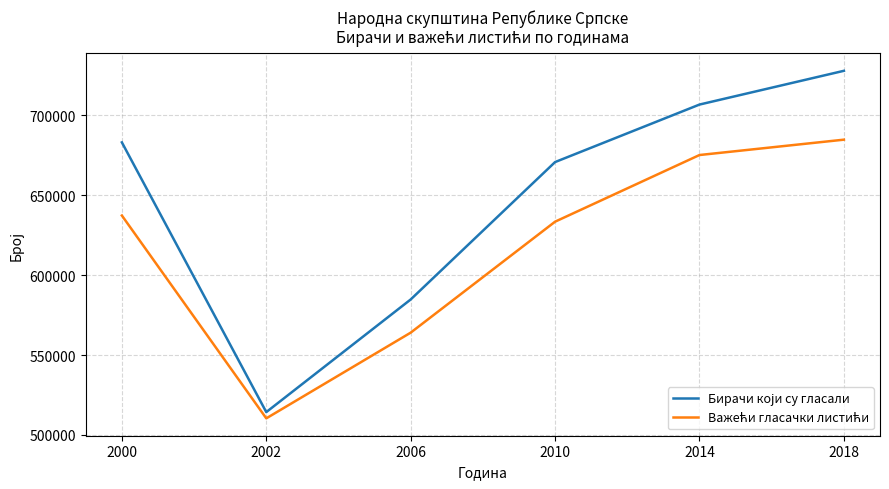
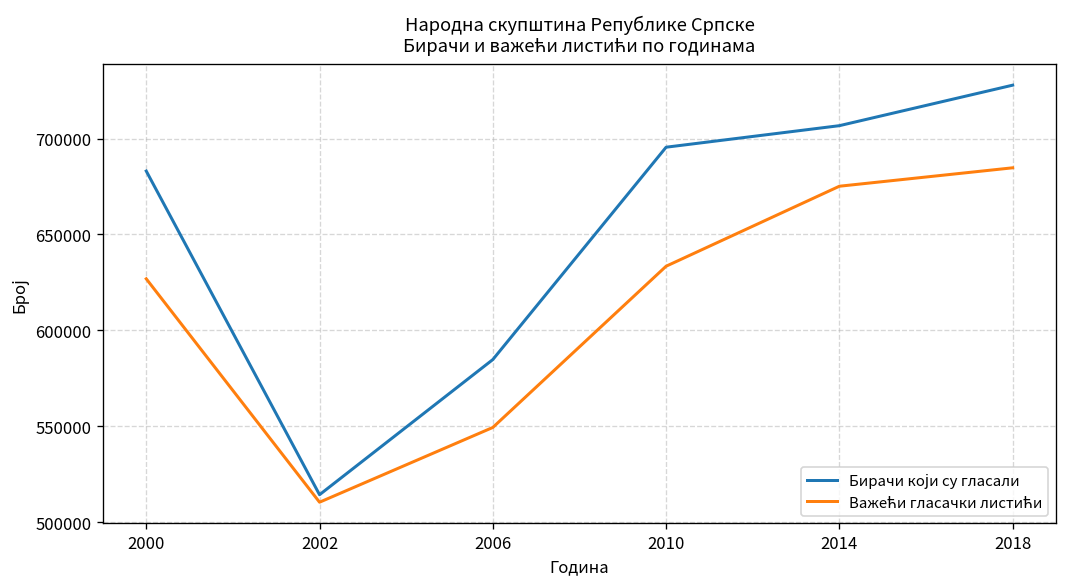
  {
    "Бирачи који су гласали": {
      "2000": 683000,
      "2002": 514000,
      "2006": 585000,
-     "2010": 671000,
+     "2010": 695000,
      "2014": 707000,
      "2018": 728000
    },
    "Важећи гласачки листићи": {
-     "2000": 637000,
+     "2000": 627000,
      "2002": 510000,
-     "2006": 564000,
+     "2006": 549000,
      "2010": 633000,
      "2014": 675000,
      "2018": 685000
    }
  }
